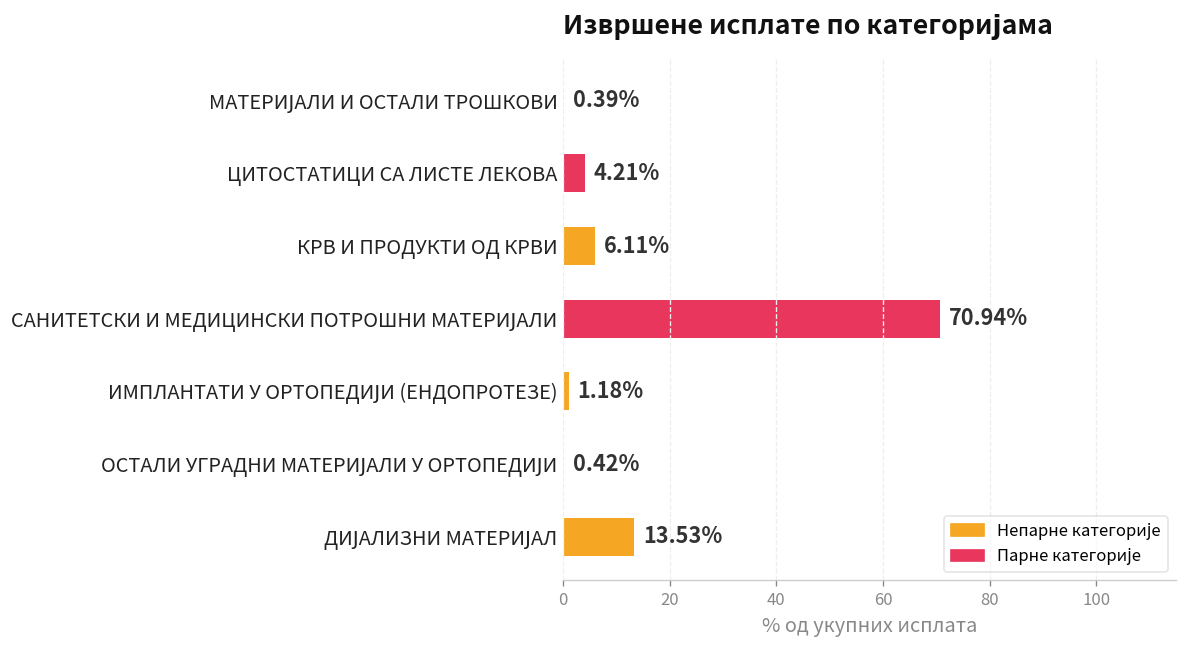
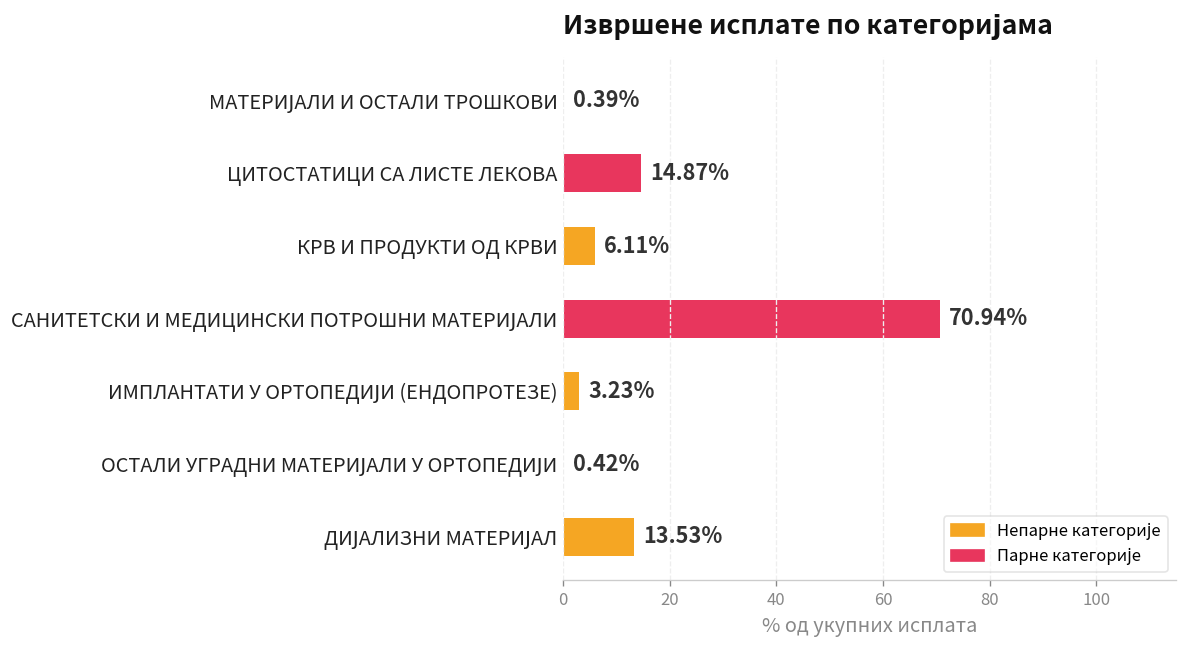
  {
    "МАТЕРИЈАЛИ И ОСТАЛИ ТРОШКОВИ": "0.39%",
-   "ЦИТОСТАТИЦИ СА ЛИСТЕ ЛЕКОВА": "4.21%",
+   "ЦИТОСТАТИЦИ СА ЛИСТЕ ЛЕКОВА": "14.87%",
    "КРВ И ПРОДУКТИ ОД КРВИ": "6.11%",
    "САНИТЕТСКИ И МЕДИЦИНСКИ ПОТРОШНИ МАТЕРИЈАЛИ": "70.94%",
-   "ИМПЛАНТАТИ У ОРТОПЕДИЈИ (ЕНДОПРОТЕЗЕ)": "1.18%",
+   "ИМПЛАНТАТИ У ОРТОПЕДИЈИ (ЕНДОПРОТЕЗЕ)": "3.23%",
    "ОСТАЛИ УГРАДНИ МАТЕРИЈАЛИ У ОРТОПЕДИЈИ": "0.42%",
    "ДИЈАЛИЗНИ МАТЕРИЈАЛ": "13.53%"
  }
